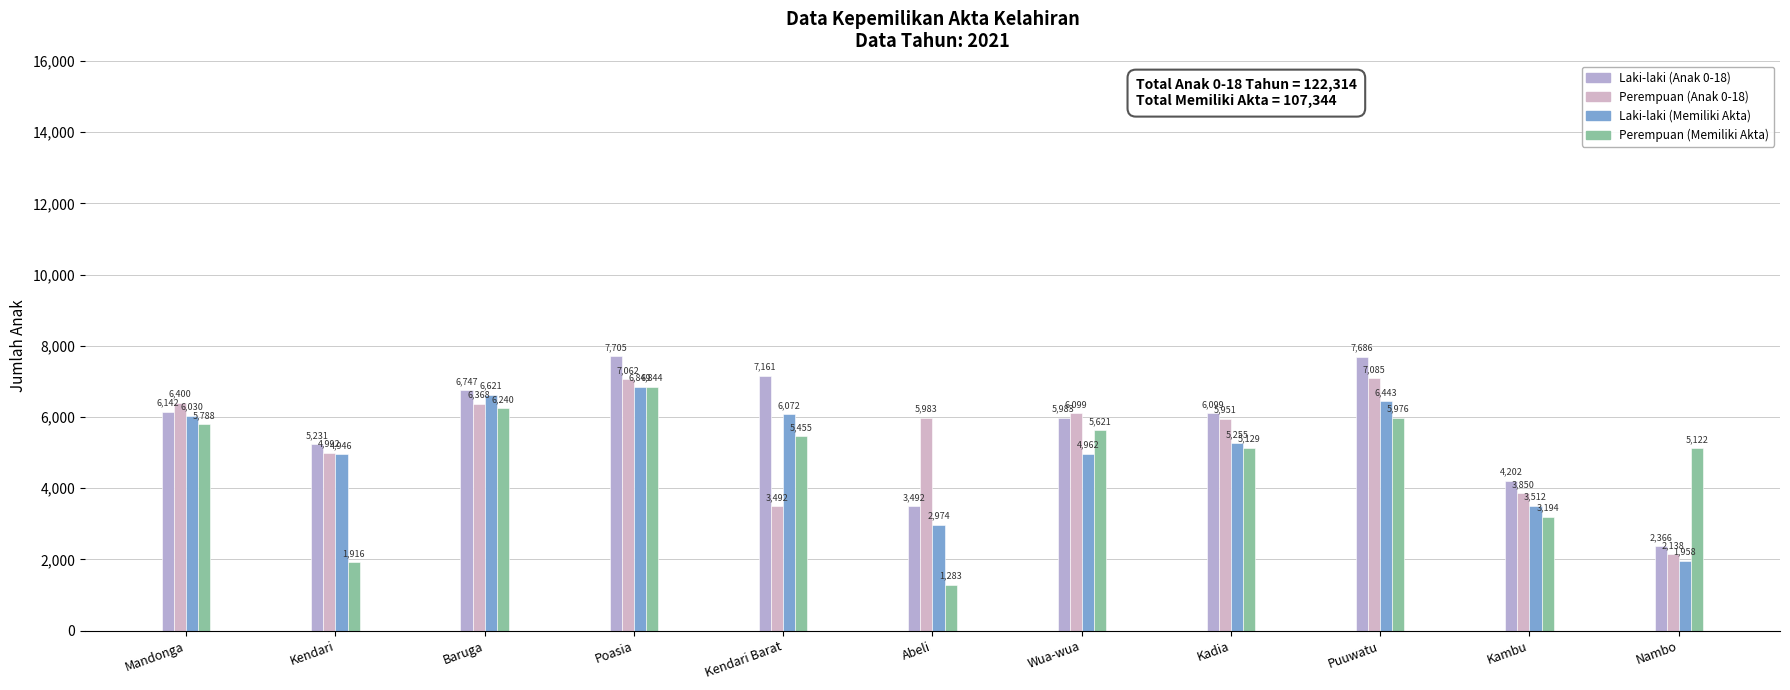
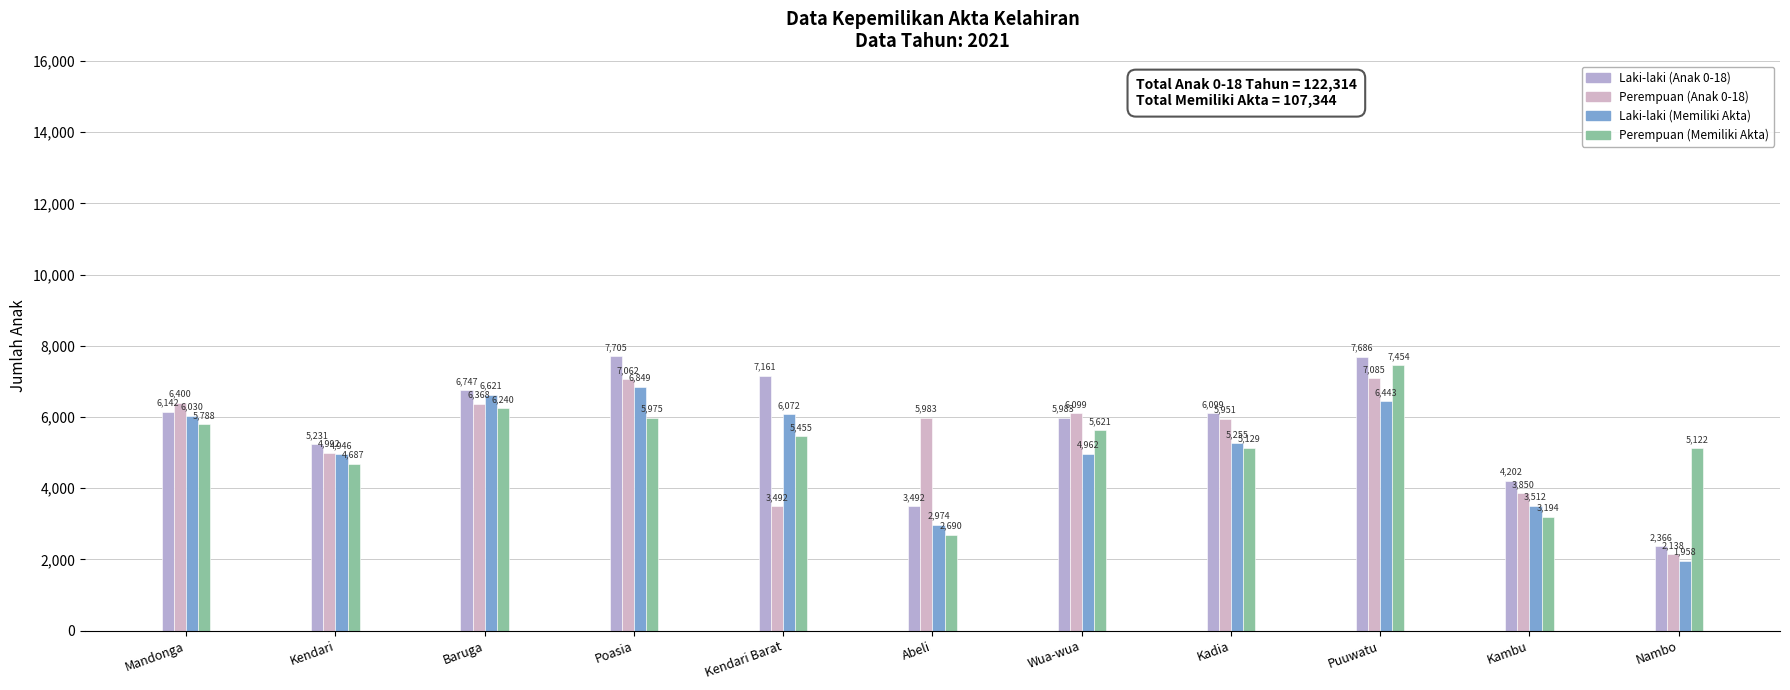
  {
    "Perempuan (Memiliki Akta)": {
      "Mandonga": "5,788",
-     "Kendari": "1,916",
+     "Kendari": "4,687",
      "Baruga": "6,240",
-     "Poasia": "6,844",
+     "Poasia": "5,975",
      "Kendari Barat": "5,455",
-     "Abeli": "1,283",
+     "Abeli": "2,690",
      "Wua-wua": "5,621",
-     "Puuwatu": "5,976",
+     "Puuwatu": "7,454",
      "Kambu": "3,194",
      "Nambo": "5,122"
    }
  }
